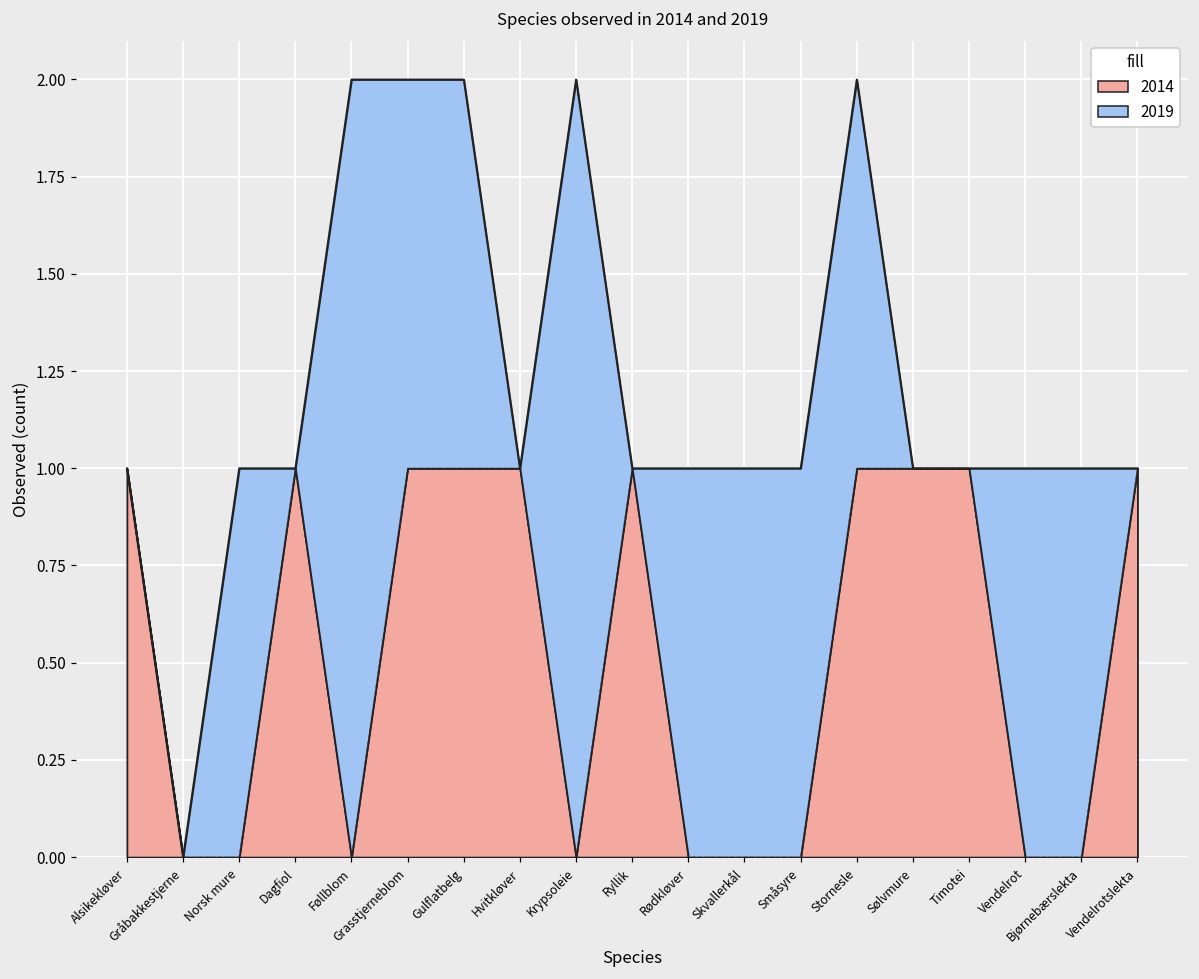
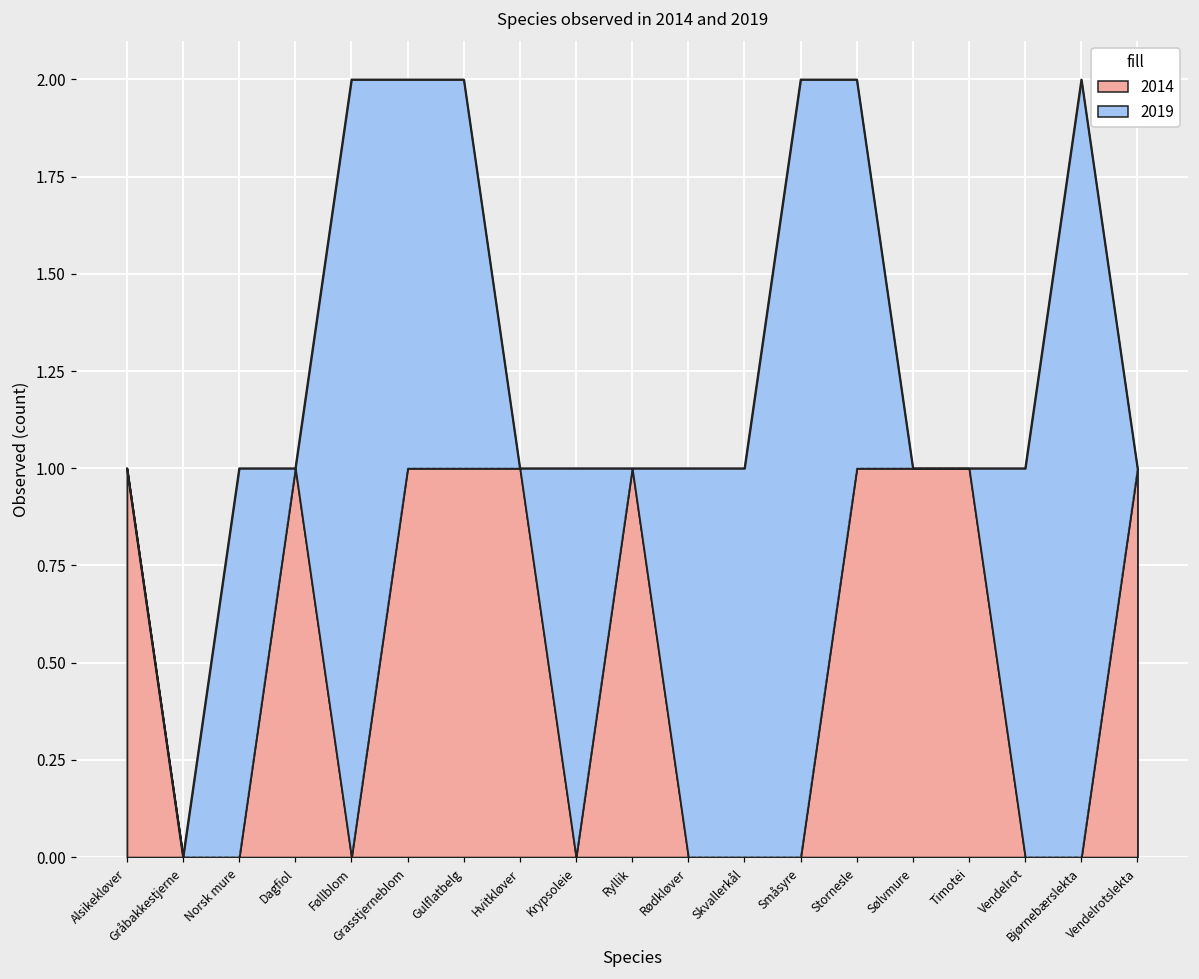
  {
    "2019": {
      "Norsk mure": 1,
      "Føllblom": 2,
      "Grasstjerneblom": 2,
      "Gulflatbelg": 2,
-     "Krypsoleie": 2,
+     "Krypsoleie": 1,
      "Rødkløver": 1,
      "Skvallerkål": 1,
-     "Småsyre": 1,
+     "Småsyre": 2,
      "Stornesle": 2,
      "Vendelrot": 1,
-     "Bjørnebærslekta": 1
+     "Bjørnebærslekta": 2
    },
    "2014": {
      "Norsk mure": 0,
      "Føllblom": 0,
      "Grasstjerneblom": 1,
      "Gulflatbelg": 1,
      "Krypsoleie": 0,
      "Rødkløver": 0,
      "Skvallerkål": 0,
      "Småsyre": 0,
      "Stornesle": 1,
      "Vendelrot": 0,
      "Bjørnebærslekta": 0
    }
  }
